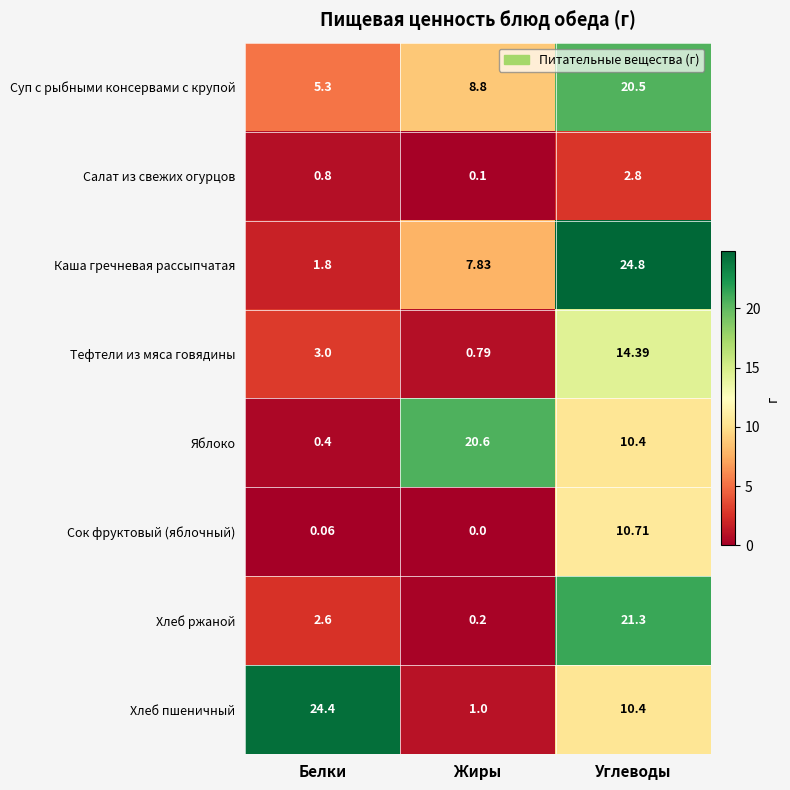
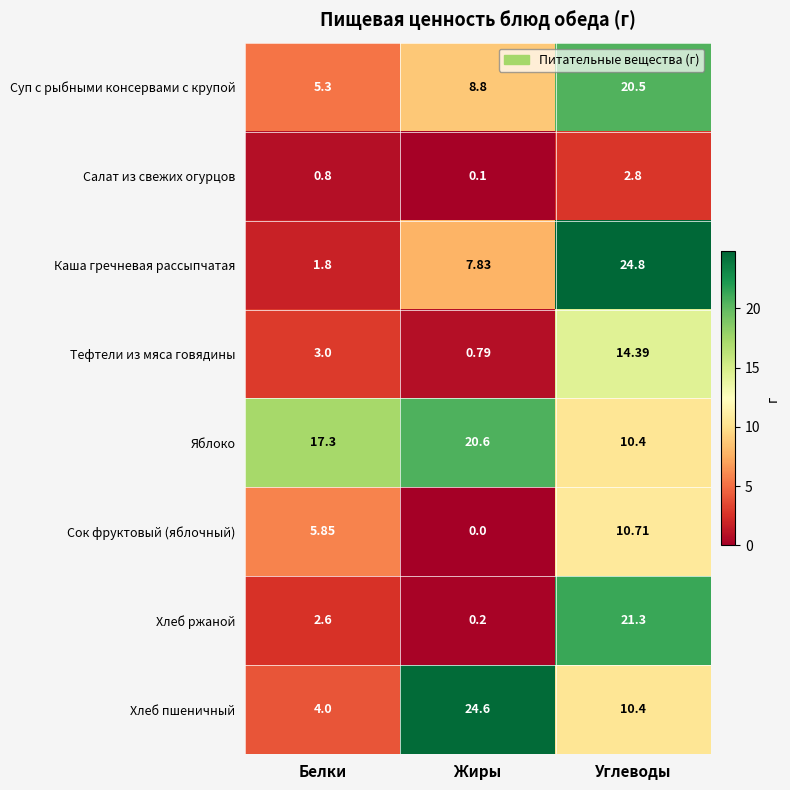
  {
    "Суп с рыбными консервами с крупой": {
      "Белки": 5.3,
      "Жиры": 8.8,
      "Углеводы": 20.5
    },
    "Салат из свежих огурцов": {
      "Белки": 0.8,
      "Жиры": 0.1,
      "Углеводы": 2.8
    },
    "Каша гречневая рассыпчатая": {
      "Белки": 1.8,
      "Жиры": 7.83,
      "Углеводы": 24.8
    },
    "Тефтели из мяса говядины": {
      "Белки": 3.0,
      "Жиры": 0.79,
      "Углеводы": 14.39
    },
    "Яблоко": {
-     "Белки": 0.4,
+     "Белки": 17.3,
      "Жиры": 20.6,
      "Углеводы": 10.4
    },
    "Сок фруктовый (яблочный)": {
-     "Белки": 0.06,
+     "Белки": 5.85,
      "Жиры": 0.0,
      "Углеводы": 10.71
    },
    "Хлеб ржаной": {
      "Белки": 2.6,
      "Жиры": 0.2,
      "Углеводы": 21.3
    },
    "Хлеб пшеничный": {
-     "Белки": 24.4,
-     "Жиры": 1.0,
+     "Белки": 4.0,
+     "Жиры": 24.6,
      "Углеводы": 10.4
    }
  }
